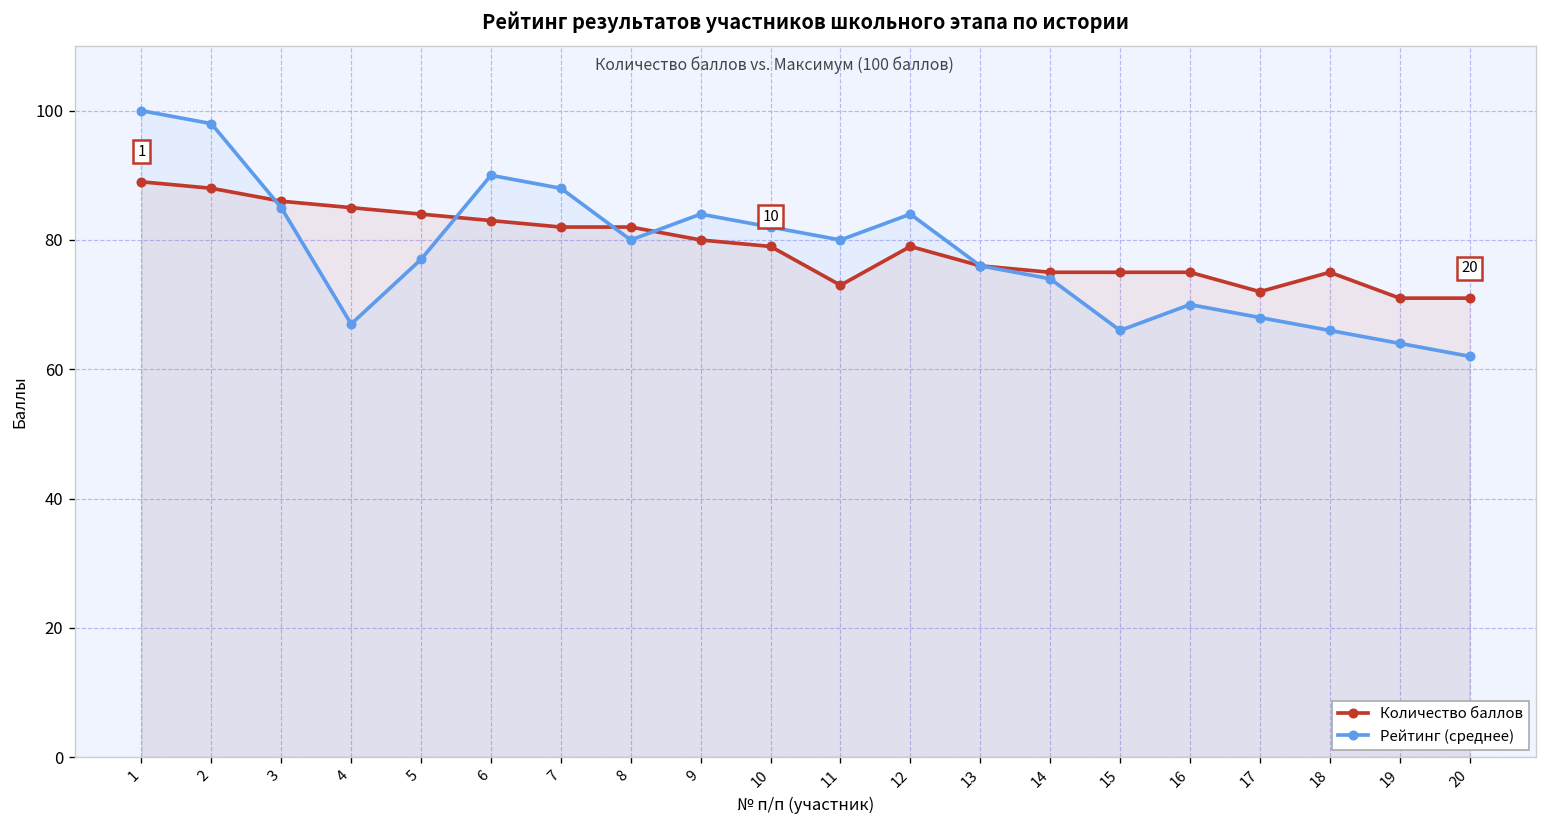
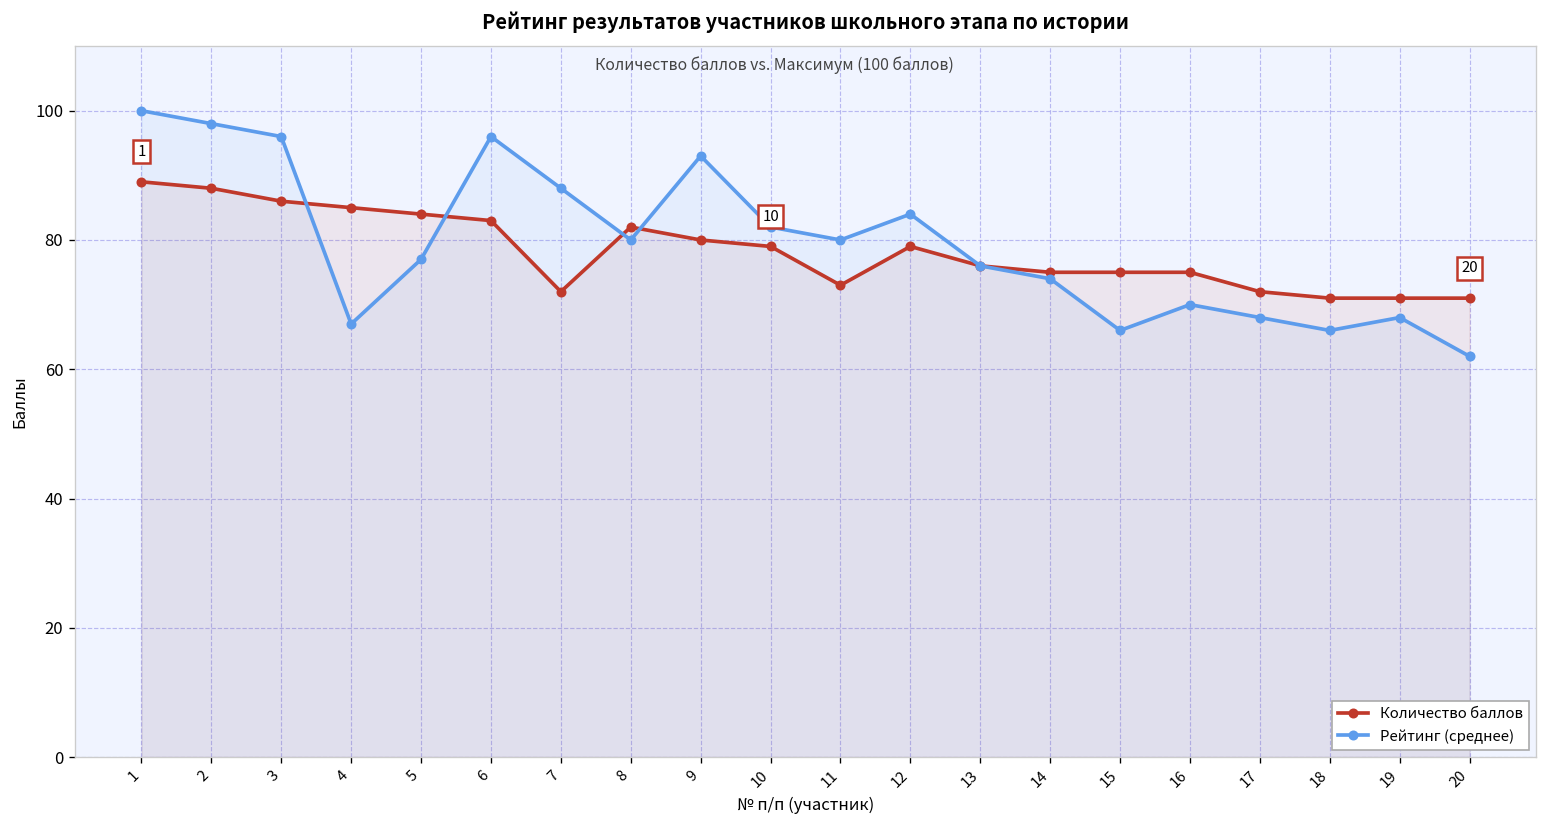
  {
    "Количество баллов": {
      "2": 88,
      "3": 86,
      "4": 85,
      "5": 84,
      "6": 83,
-     "7": 82,
+     "7": 72,
      "8": 82,
      "9": 80,
      "10": 79,
      "11": 73,
      "12": 79,
      "14": 75,
      "15": 75,
      "16": 75,
      "17": 72,
-     "18": 75,
+     "18": 71,
      "19": 71
    },
    "Рейтинг (среднее)": {
      "1": 100,
      "2": 98,
-     "3": 85,
+     "3": 96,
      "4": 67,
      "5": 77,
-     "6": 90,
+     "6": 96,
      "7": 88,
      "8": 80,
-     "9": 84,
+     "9": 93,
      "11": 80,
      "12": 84,
      "14": 74,
      "15": 66,
      "16": 70,
      "17": 68,
      "18": 66,
-     "19": 64,
+     "19": 68,
      "20": 62
    }
  }
